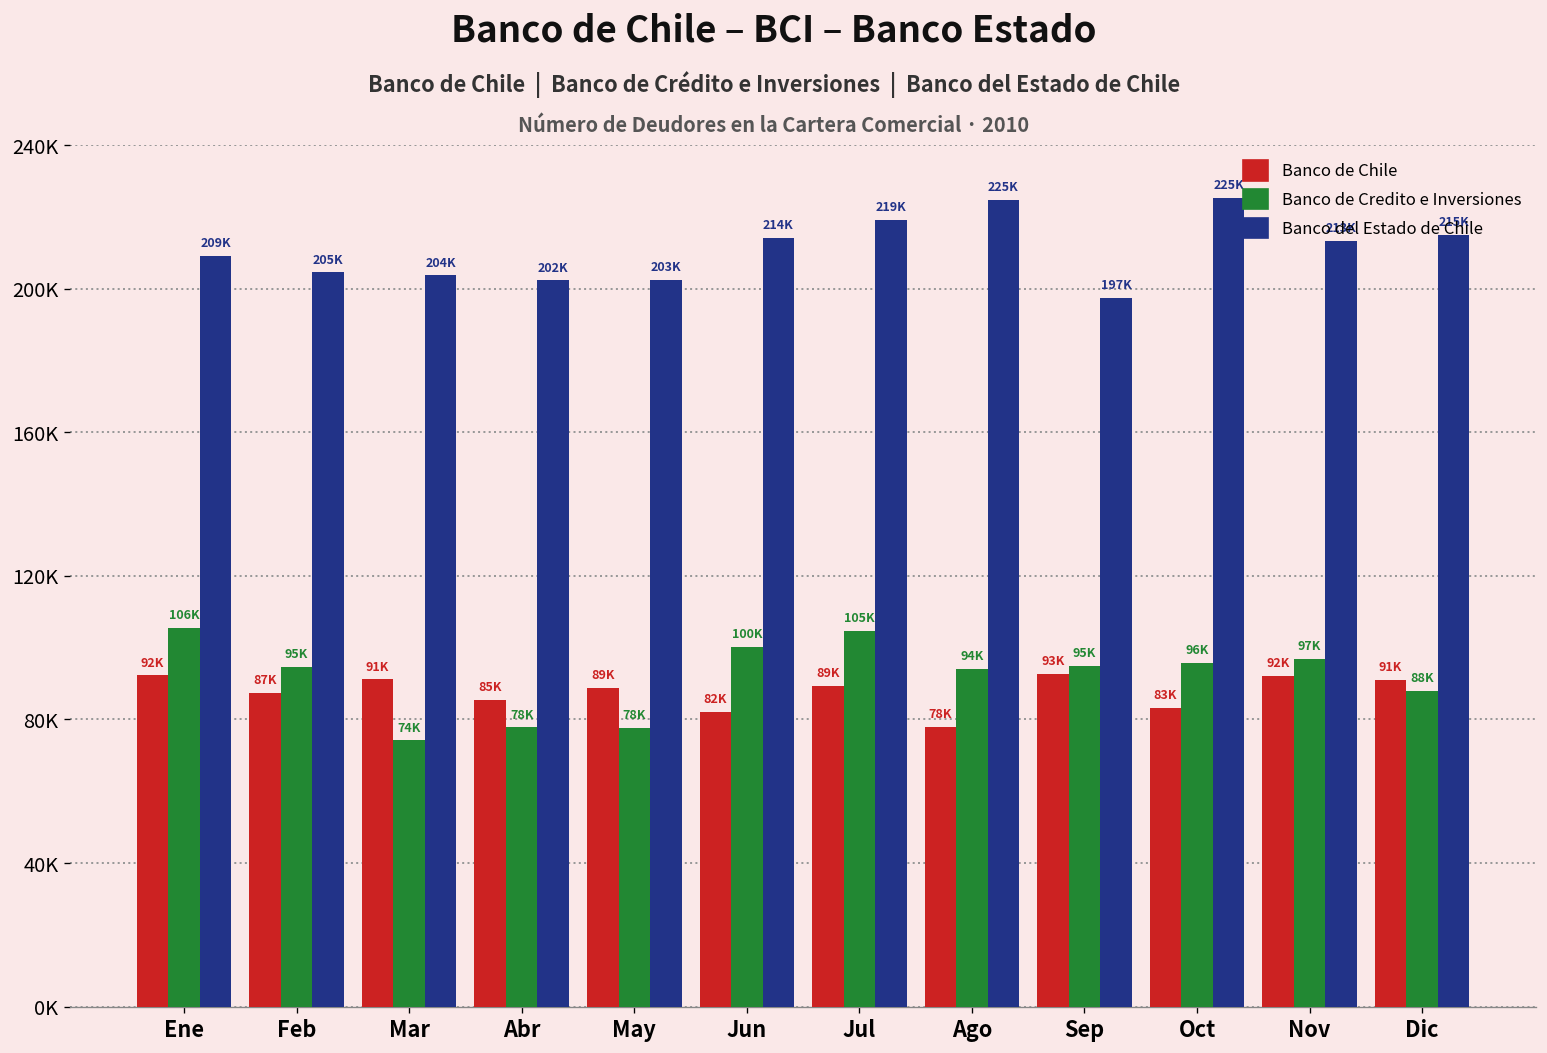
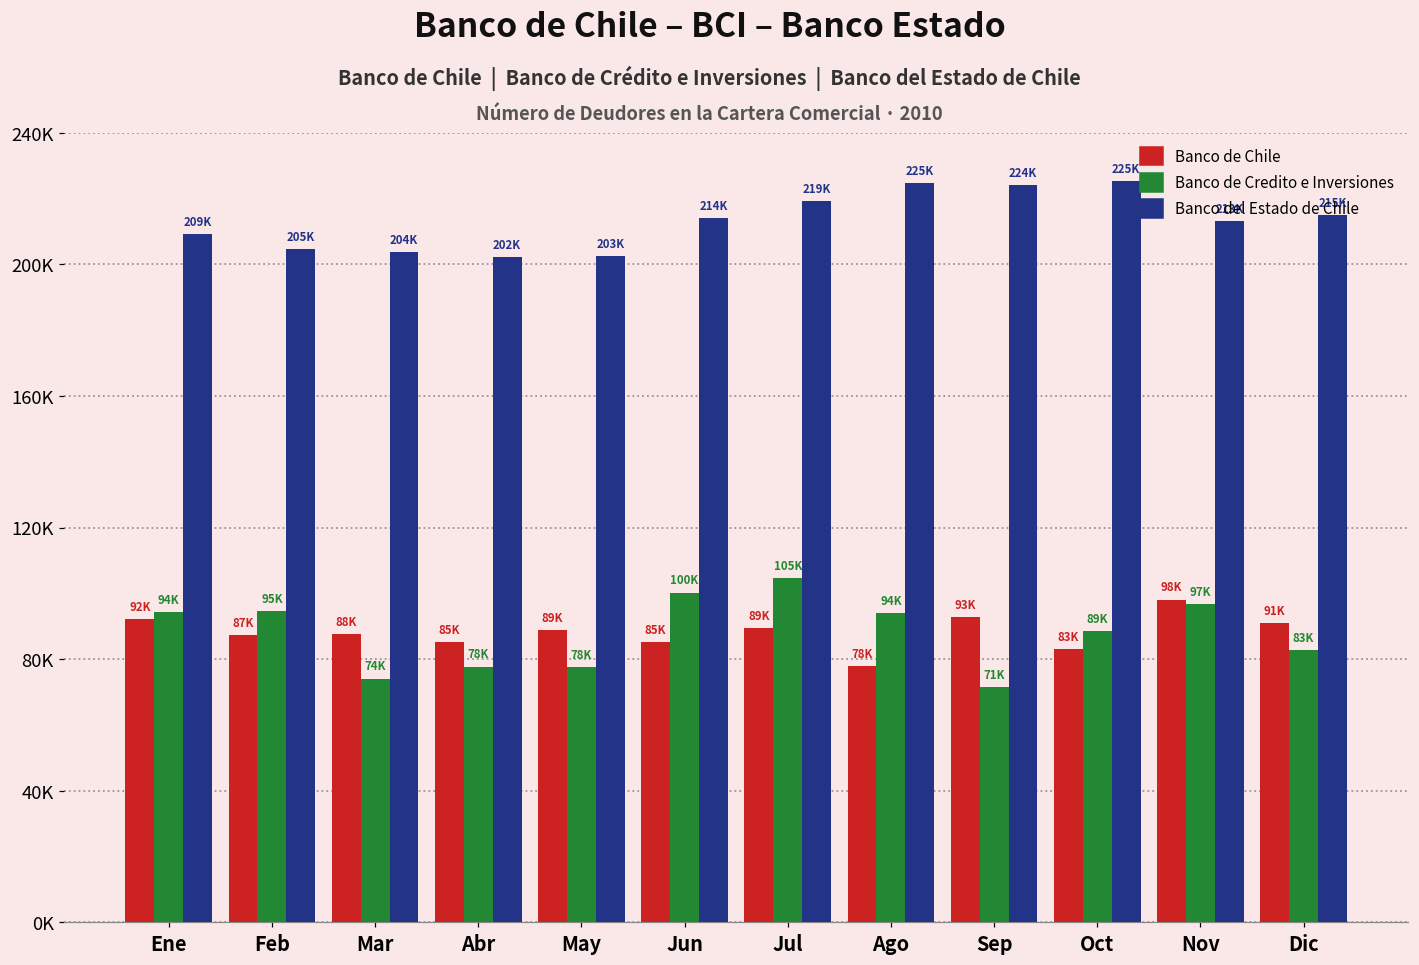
  {
    "Banco de Chile": {
      "Ene": "92K",
      "Feb": "87K",
-     "Mar": "91K",
+     "Mar": "88K",
      "Abr": "85K",
      "May": "89K",
-     "Jun": "82K",
+     "Jun": "85K",
      "Jul": "89K",
      "Ago": "78K",
      "Sep": "93K",
      "Oct": "83K",
-     "Nov": "92K",
+     "Nov": "98K",
      "Dic": "91K"
    },
    "Banco de Credito e Inversiones": {
-     "Ene": "106K",
+     "Ene": "94K",
      "Feb": "95K",
      "Mar": "74K",
      "Abr": "78K",
      "May": "78K",
      "Jun": "100K",
      "Jul": "105K",
      "Ago": "94K",
-     "Sep": "95K",
-     "Oct": "96K",
+     "Sep": "71K",
+     "Oct": "89K",
      "Nov": "97K",
-     "Dic": "88K"
+     "Dic": "83K"
    },
    "Banco del Estado de Chile": {
      "Ene": "209K",
      "Feb": "205K",
      "Mar": "204K",
      "Abr": "202K",
      "May": "203K",
      "Jun": "214K",
      "Jul": "219K",
      "Ago": "225K",
-     "Sep": "197K"
+     "Sep": "224K"
    }
  }
